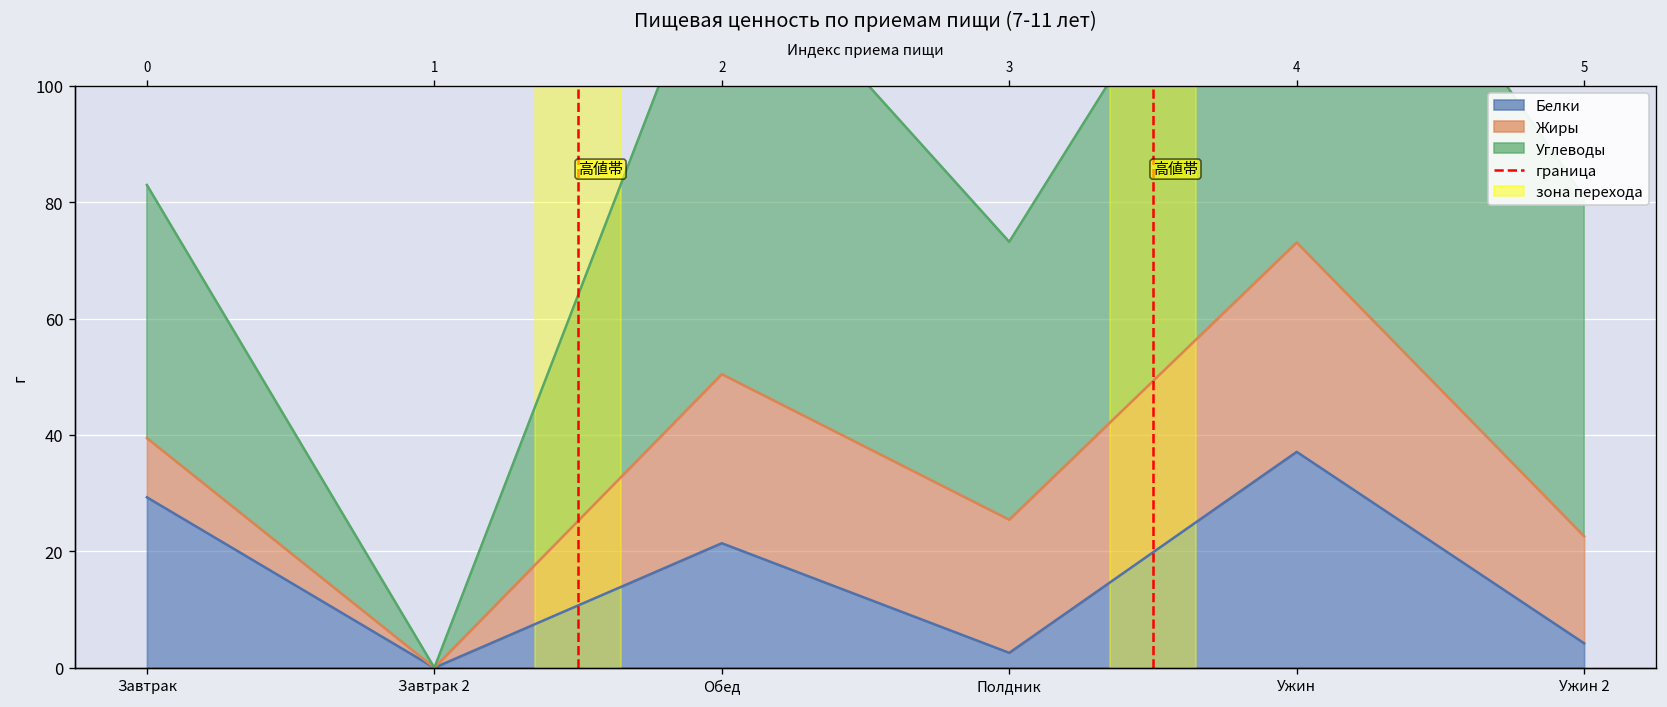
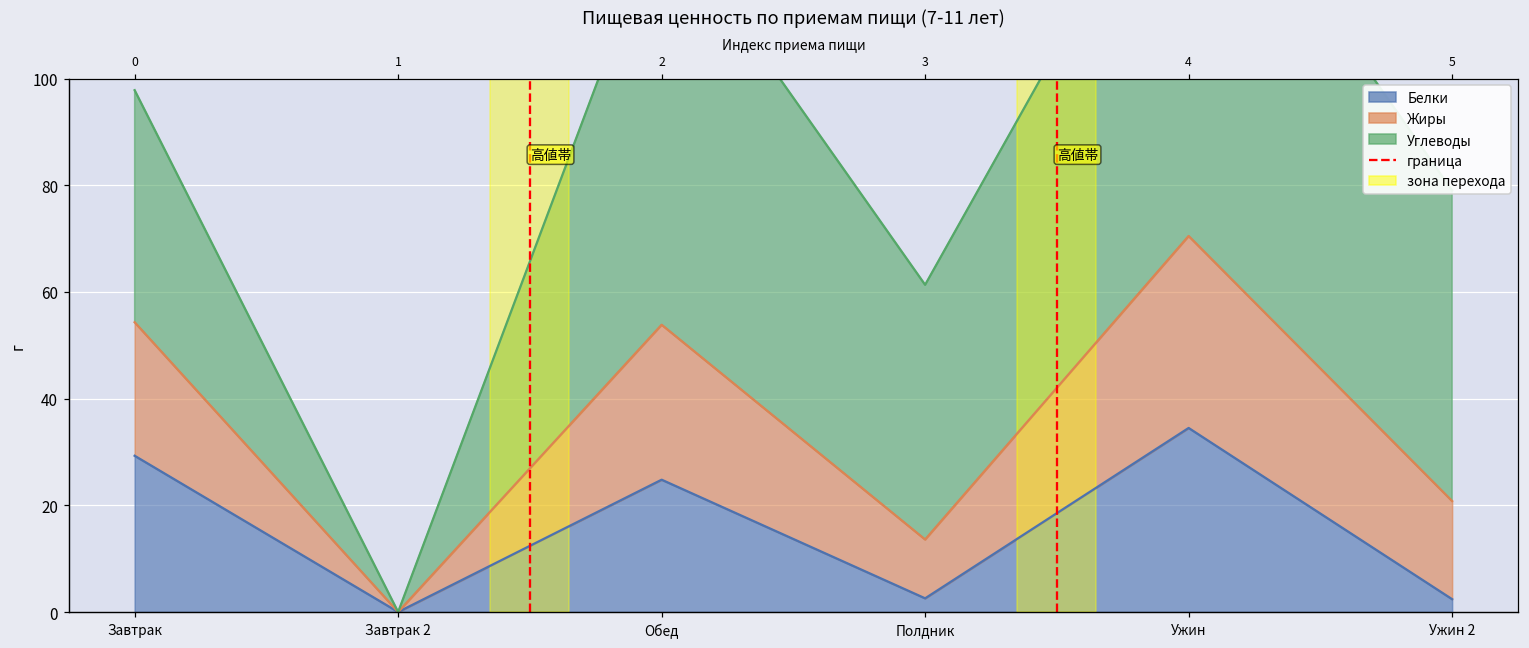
  {
    "Белки": {
      "Завтрак": 29,
-     "Обед": 21,
+     "Обед": 25,
      "Полдник": 3,
-     "Ужин": 37,
-     "Ужин 2": 4
+     "Ужин": 35,
+     "Ужин 2": 2
    },
    "Жиры": {
-     "Завтрак": 10,
+     "Завтрак": 25,
      "Обед": 29,
-     "Полдник": 23,
+     "Полдник": 11,
      "Ужин": 36,
      "Ужин 2": 18
    },
    "Углеводы": {
      "Завтрак": 44,
      "Полдник": 48
    }
  }
